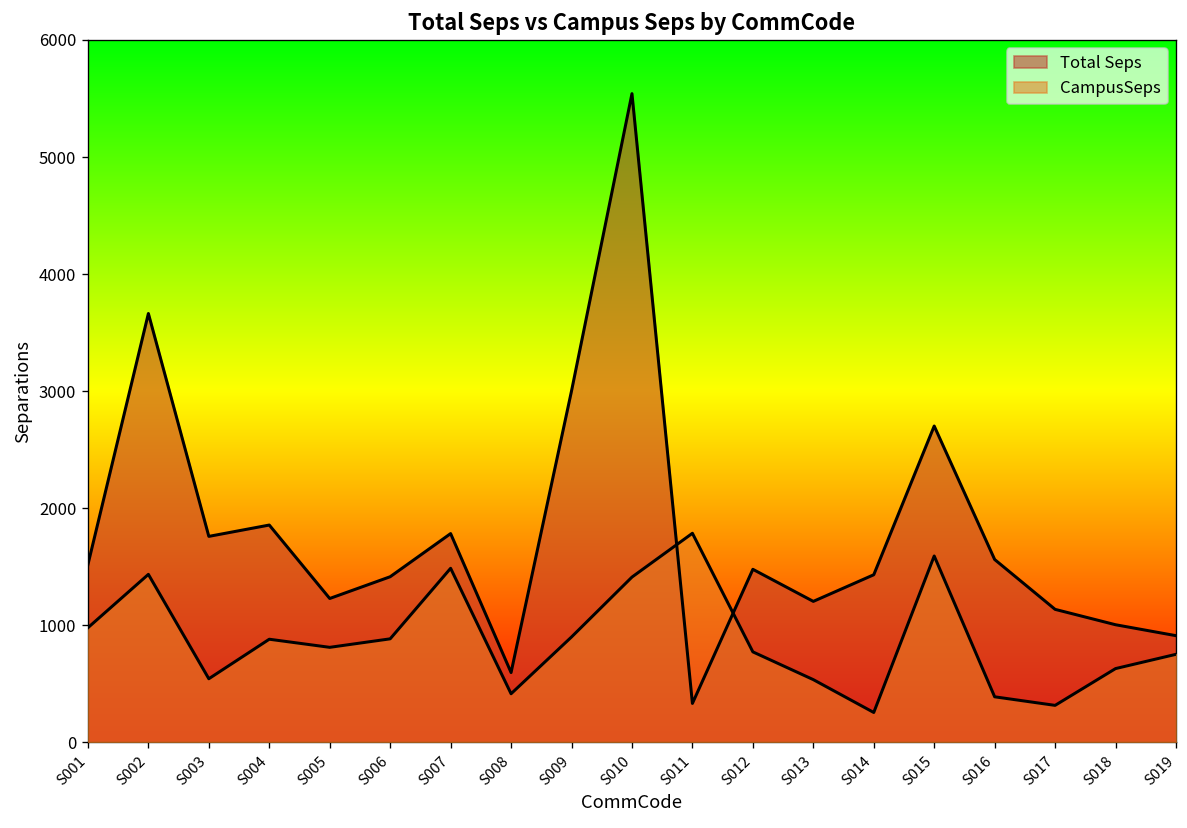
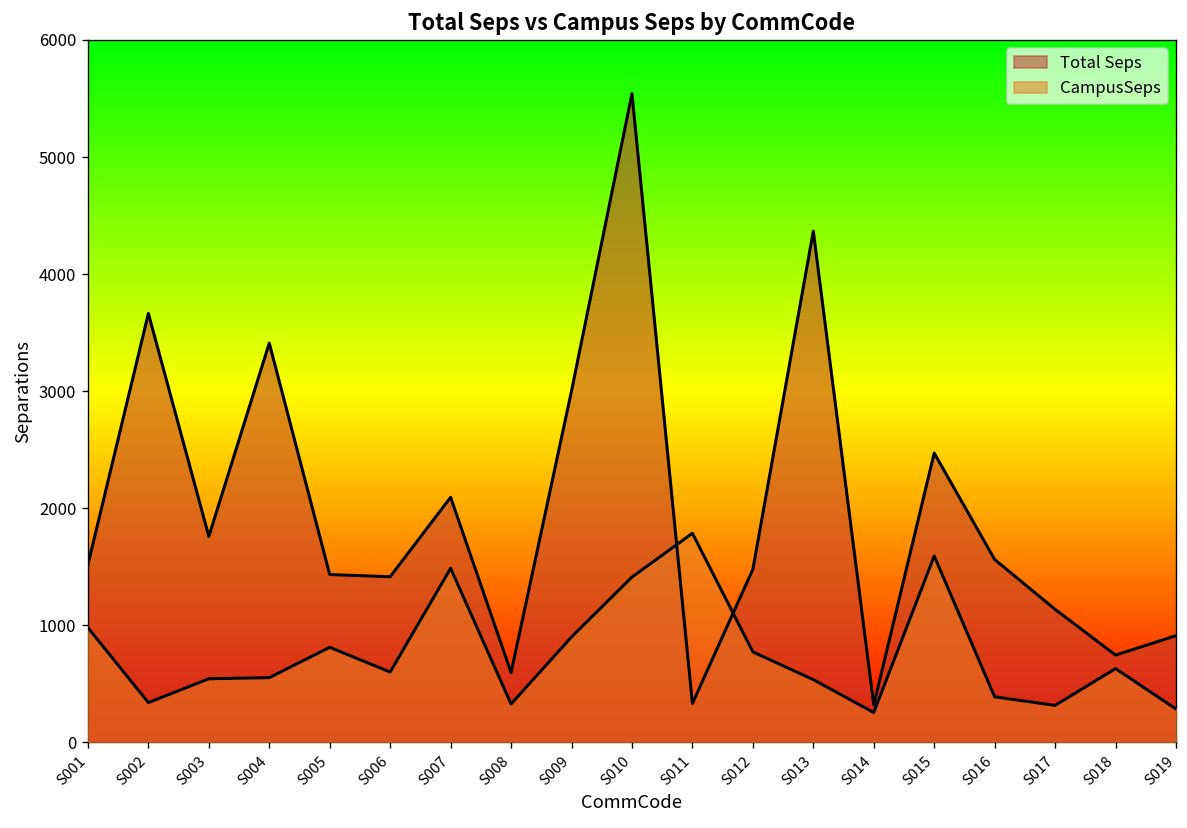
  {
    "Total Seps": {
      "S001": 1500,
      "S002": 3700,
      "S003": 1800,
-     "S004": 1900,
-     "S005": 1200,
+     "S004": 3400,
+     "S005": 1400,
      "S006": 1400,
-     "S007": 1800,
+     "S007": 2100,
      "S008": 600,
      "S009": 3000,
      "S010": 5500,
      "S011": 300,
      "S012": 1500,
-     "S013": 1200,
-     "S014": 1400,
-     "S015": 2700,
+     "S013": 4400,
+     "S014": 300,
+     "S015": 2500,
      "S016": 1600,
      "S017": 1100,
-     "S018": 1000,
+     "S018": 700,
      "S019": 900
    },
    "CampusSeps": {
      "S001": 1000,
-     "S002": 1400,
+     "S002": 300,
      "S003": 500,
-     "S004": 900,
+     "S004": 600,
      "S005": 800,
-     "S006": 900,
+     "S006": 600,
      "S007": 1500,
-     "S008": 400,
+     "S008": 300,
      "S009": 900,
      "S010": 1400,
      "S011": 1800,
      "S012": 800,
      "S013": 500,
      "S014": 300,
      "S015": 1600,
      "S016": 400,
      "S017": 300,
      "S018": 600,
-     "S019": 800
+     "S019": 300
    }
  }
